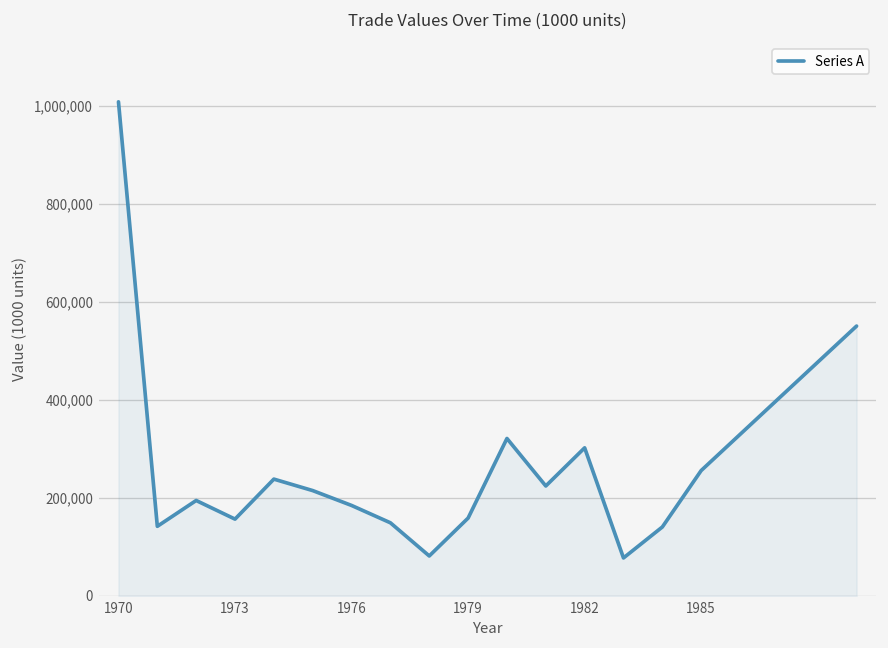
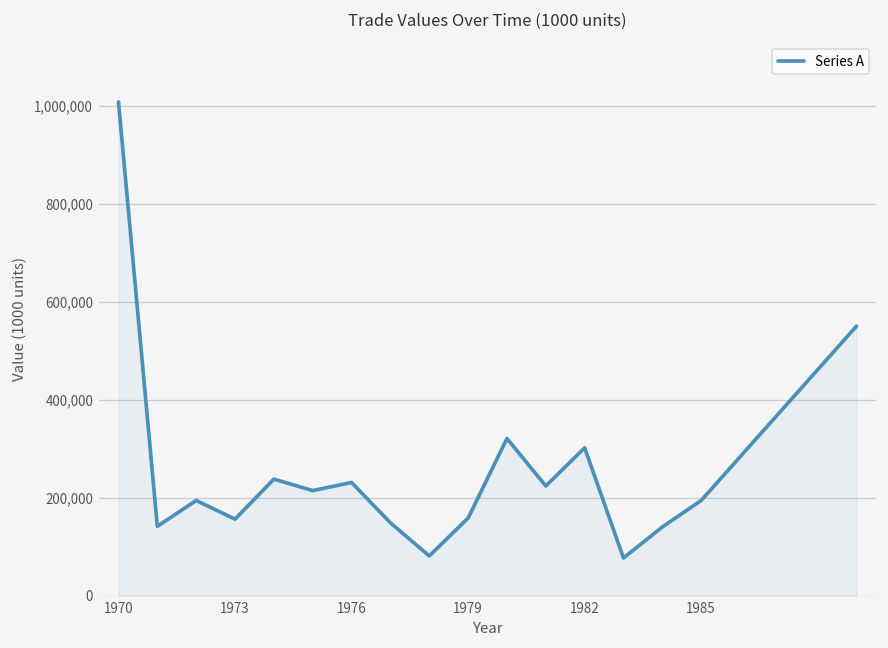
  {
    "1970": "1,010,000",
    "1973": "160,000",
-   "1976": "180,000",
+   "1976": "230,000",
    "1979": "160,000",
    "1982": "300,000",
-   "1985": "260,000"
+   "1985": "190,000"
  }
